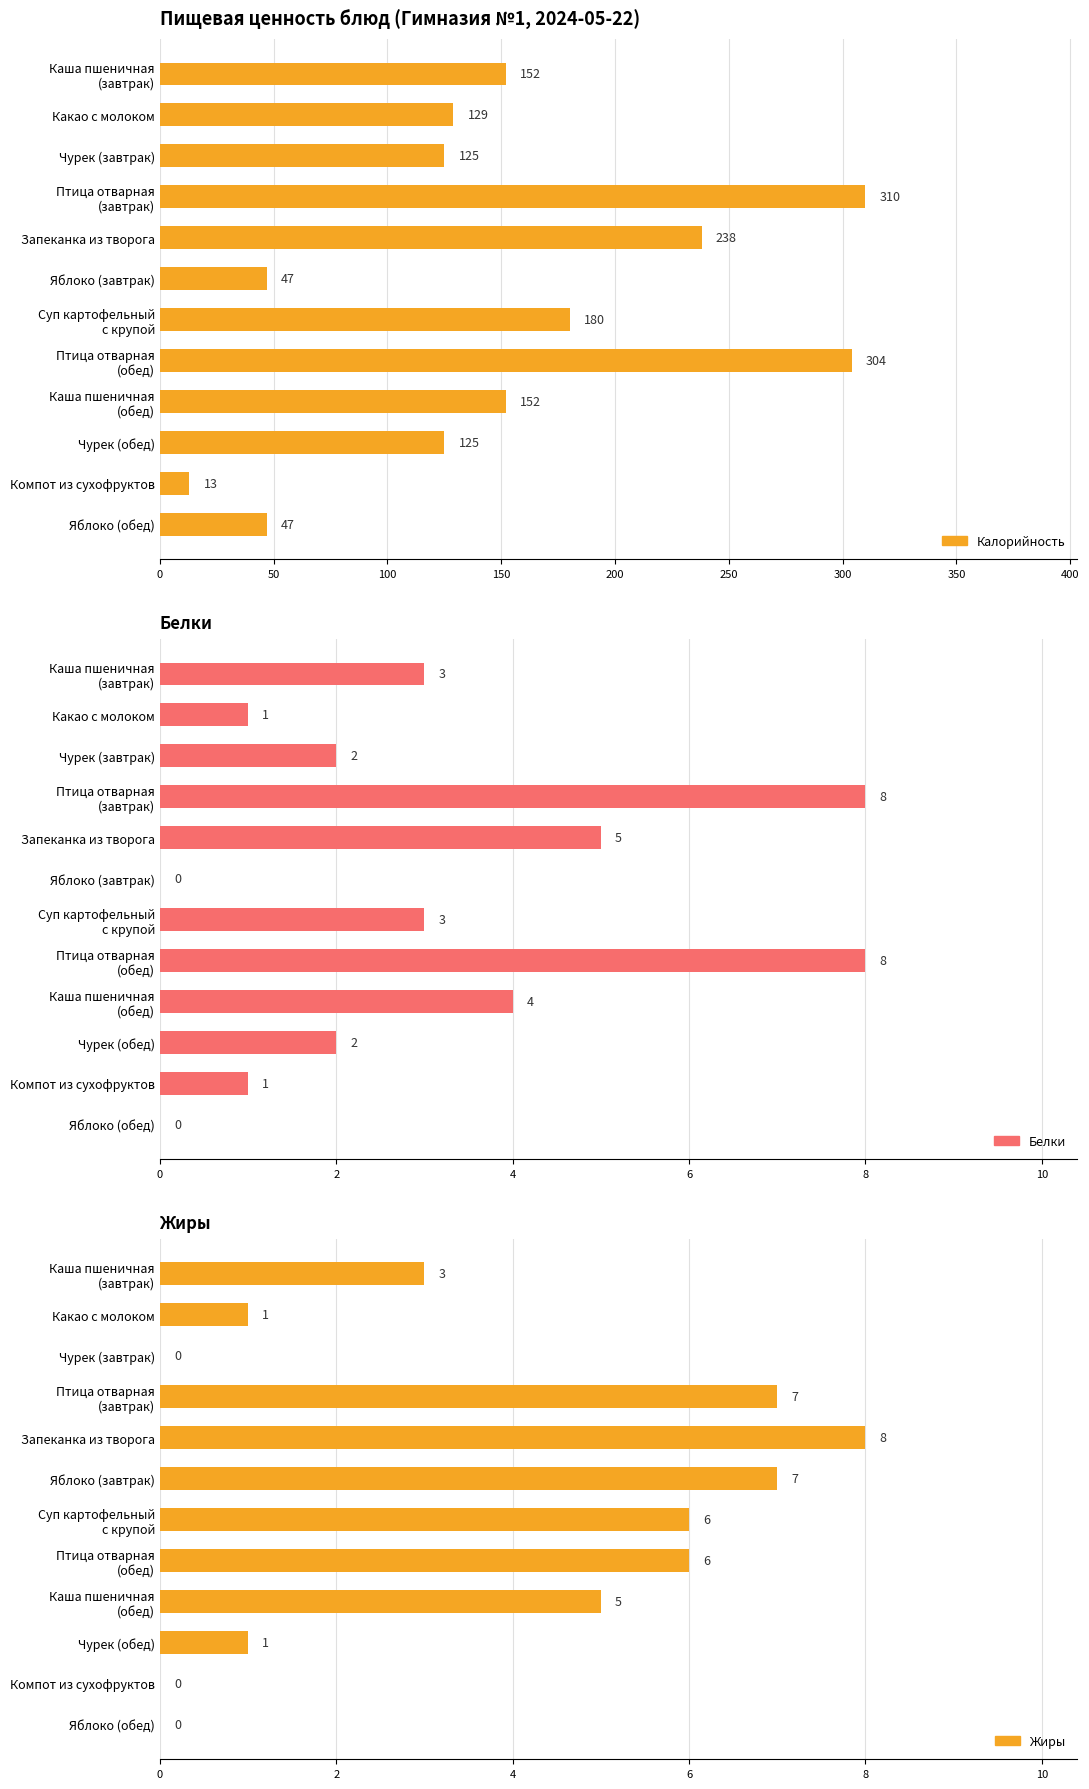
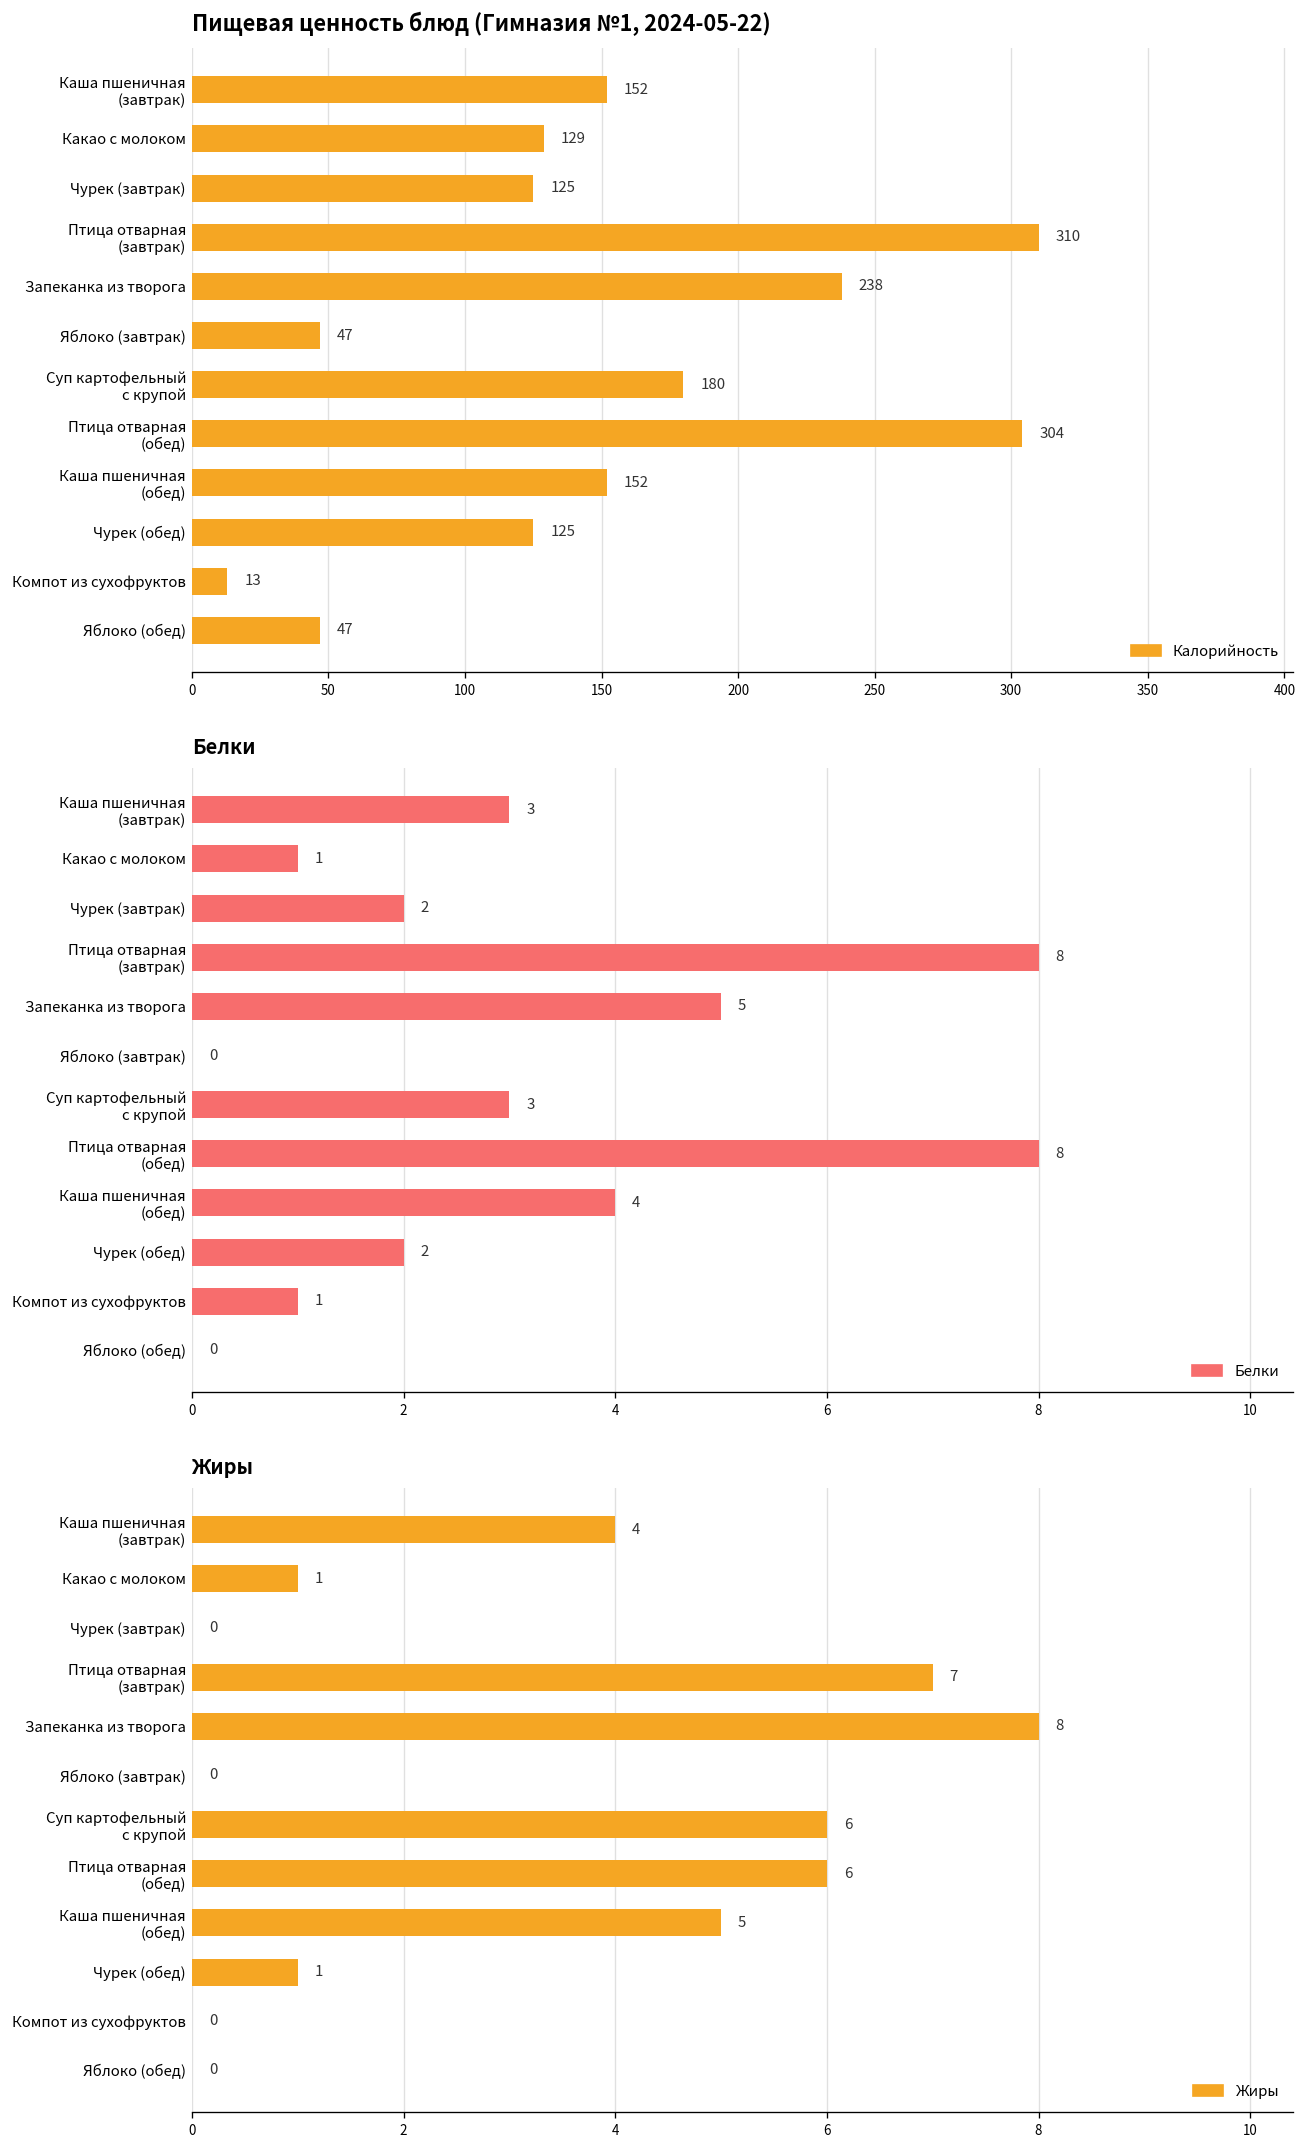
  {
    "Пищевая ценность блюд (Гимназия №1, 2024-05-22)": {
      "Каша пшеничная (завтрак)": 152,
      "Какао с молоком": 129,
      "Чурек (завтрак)": 125,
      "Птица отварная (завтрак)": 310,
      "Запеканка из творога": 238,
      "Яблоко (завтрак)": 47,
      "Суп картофельный с крупой": 180,
      "Птица отварная (обед)": 304,
      "Каша пшеничная (обед)": 152,
      "Чурек (обед)": 125,
      "Компот из сухофруктов": 13,
      "Яблоко (обед)": 47
    },
    "Белки": {
      "Каша пшеничная (завтрак)": 3,
      "Какао с молоком": 1,
      "Чурек (завтрак)": 2,
      "Птица отварная (завтрак)": 8,
      "Запеканка из творога": 5,
      "Яблоко (завтрак)": 0,
      "Суп картофельный с крупой": 3,
      "Птица отварная (обед)": 8,
      "Каша пшеничная (обед)": 4,
      "Чурек (обед)": 2,
      "Компот из сухофруктов": 1,
      "Яблоко (обед)": 0
    },
    "Жиры": {
-     "Каша пшеничная (завтрак)": 3,
+     "Каша пшеничная (завтрак)": 4,
      "Какао с молоком": 1,
      "Чурек (завтрак)": 0,
      "Птица отварная (завтрак)": 7,
      "Запеканка из творога": 8,
-     "Яблоко (завтрак)": 7,
+     "Яблоко (завтрак)": 0,
      "Суп картофельный с крупой": 6,
      "Птица отварная (обед)": 6,
      "Каша пшеничная (обед)": 5,
      "Чурек (обед)": 1,
      "Компот из сухофруктов": 0,
      "Яблоко (обед)": 0
    }
  }
